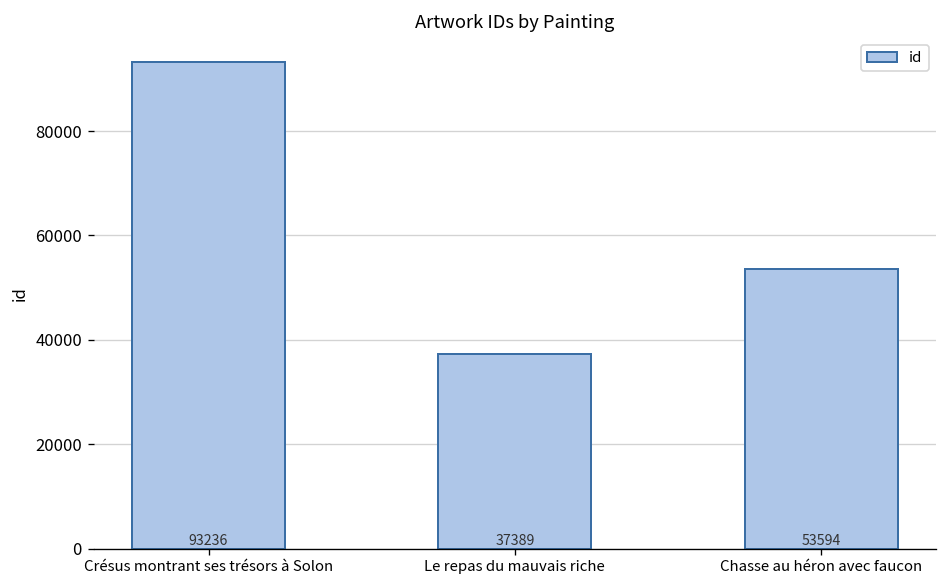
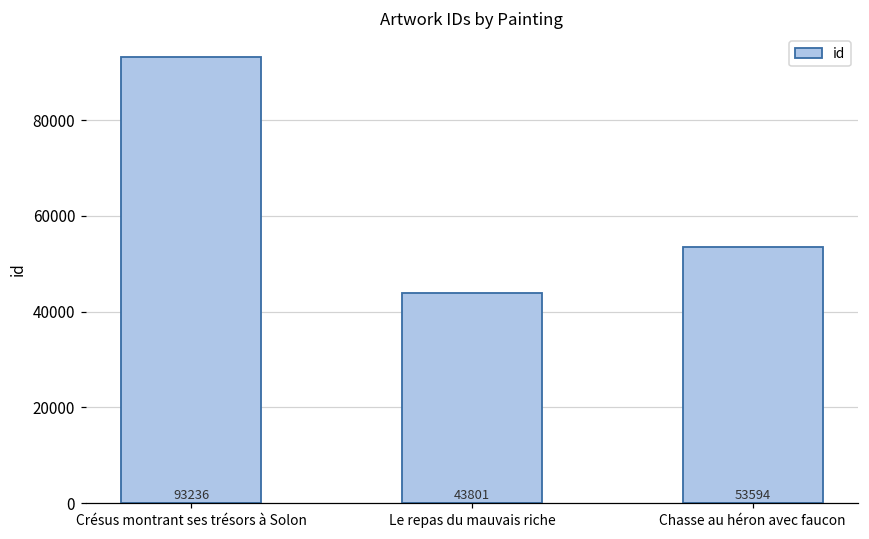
  {
    "Crésus montrant ses trésors à Solon": 93236,
-   "Le repas du mauvais riche": 37389,
+   "Le repas du mauvais riche": 43801,
    "Chasse au héron avec faucon": 53594
  }
